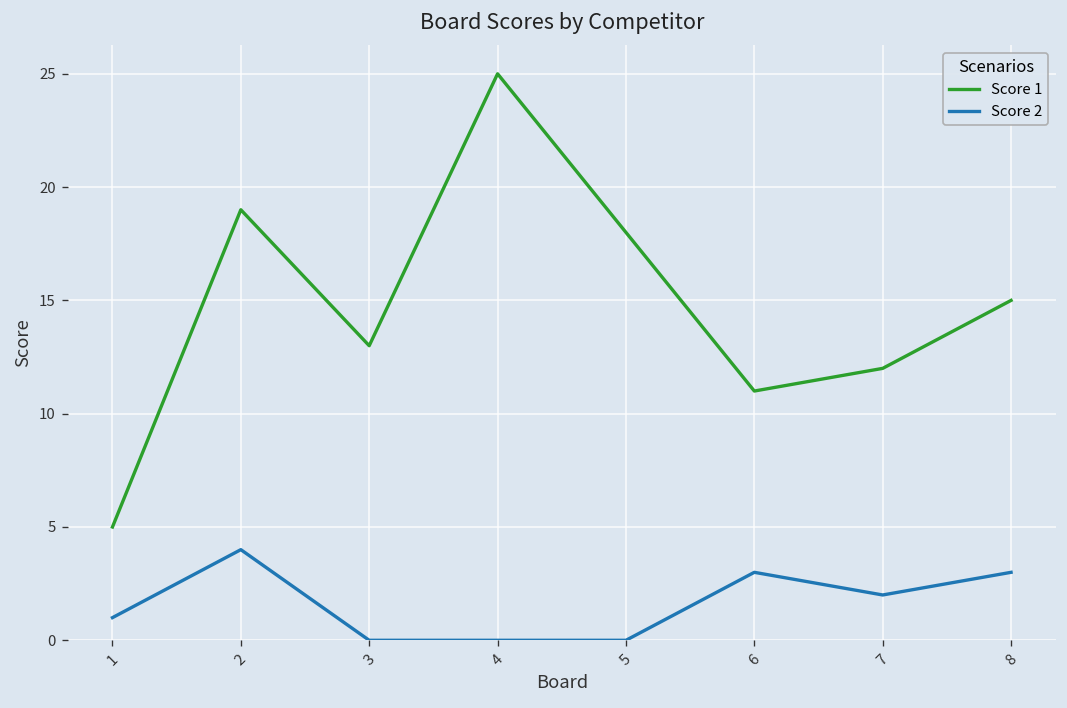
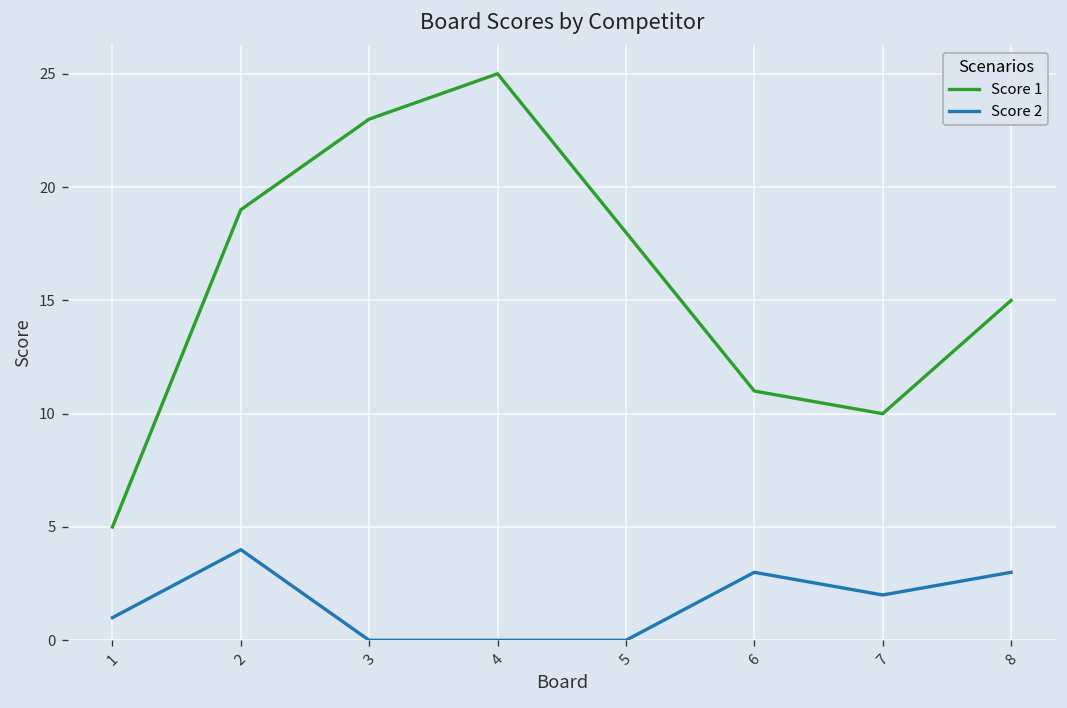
  {
    "Score 1": {
      "1": 5,
      "2": 19,
-     "3": 13,
+     "3": 23,
      "4": 25,
      "5": 18,
      "6": 11,
-     "7": 12,
+     "7": 10,
      "8": 15
    },
    "Score 2": {
      "1": 1,
      "2": 4,
      "3": 0,
      "4": 0,
      "5": 0,
      "6": 3,
      "7": 2,
      "8": 3
    }
  }
